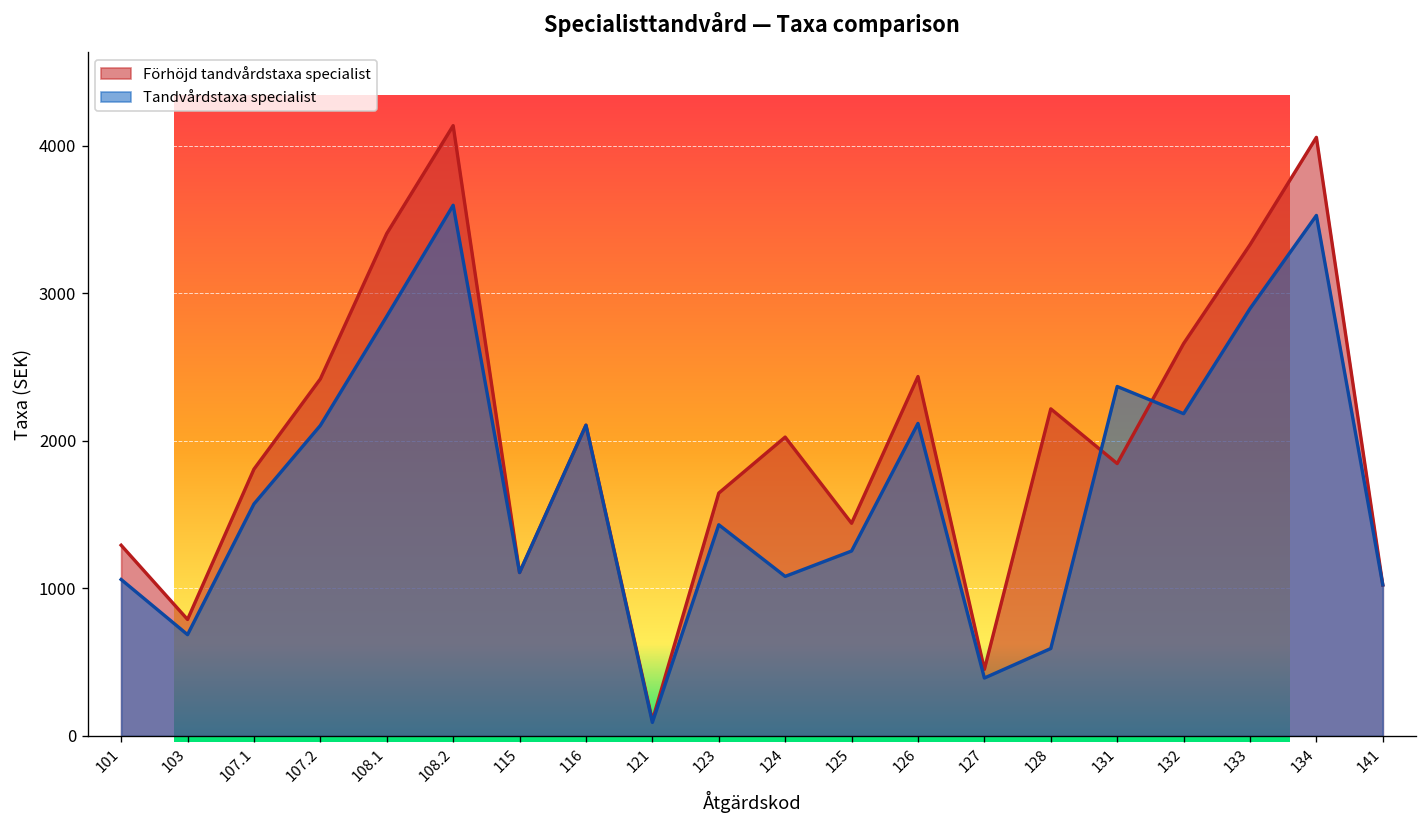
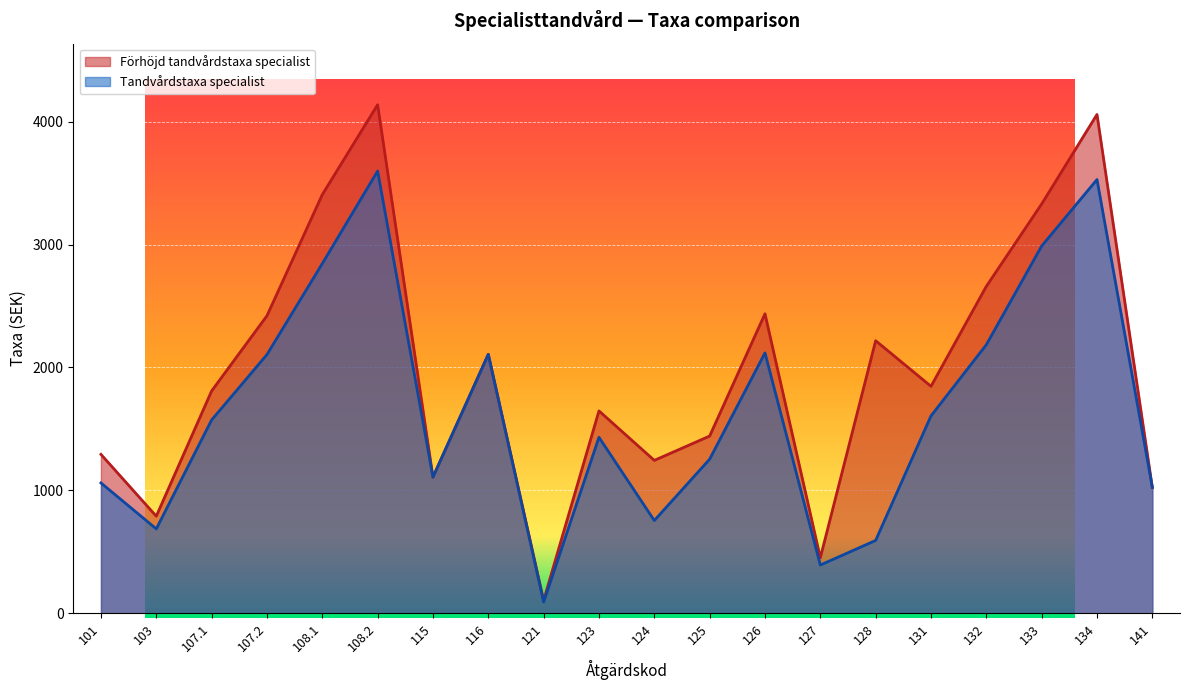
  {
    "Förhöjd tandvårdstaxa specialist": {
      "101": 1290,
      "103": 790,
      "107.1": 1810,
      "107.2": 2420,
      "108.1": 3410,
      "108.2": 4140,
      "123": 1650,
-     "124": 2030,
+     "124": 1240,
      "125": 1440,
      "126": 2440,
      "127": 450,
      "128": 2220,
      "131": 1850,
      "132": 2660,
      "133": 3330,
      "134": 4060
    },
    "Tandvårdstaxa specialist": {
      "101": 1060,
      "103": 690,
      "107.1": 1570,
      "107.2": 2110,
      "108.1": 2850,
      "108.2": 3600,
      "123": 1430,
-     "124": 1080,
+     "124": 750,
      "125": 1250,
      "126": 2120,
      "127": 390,
      "128": 590,
-     "131": 2370,
+     "131": 1610,
      "132": 2190,
-     "133": 2900,
+     "133": 2990,
      "134": 3530
    }
  }
